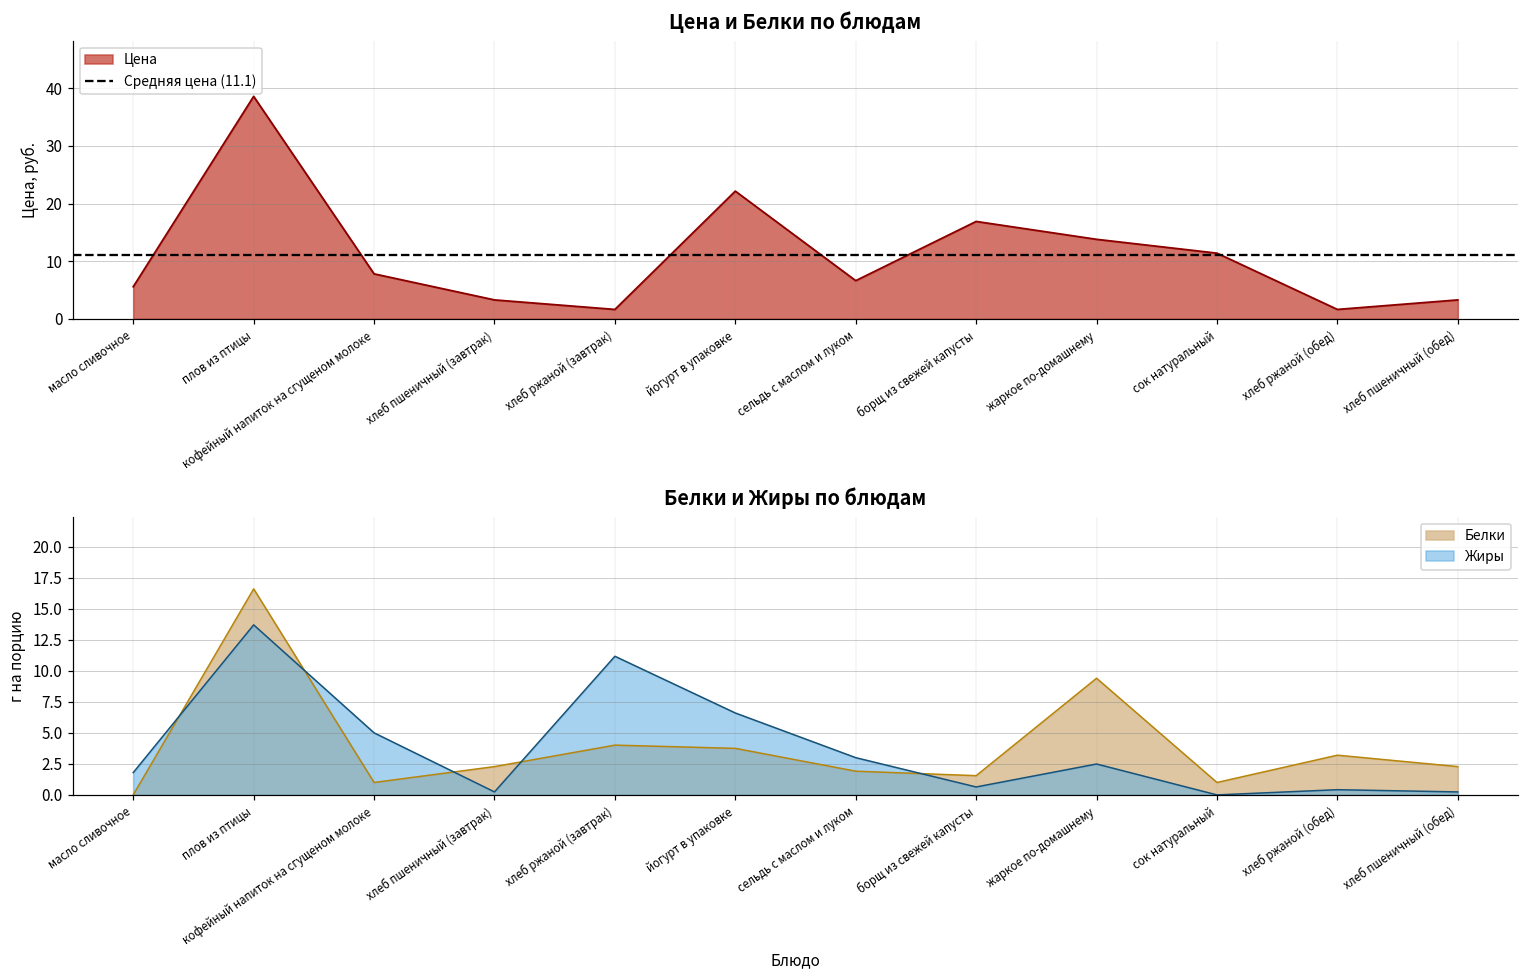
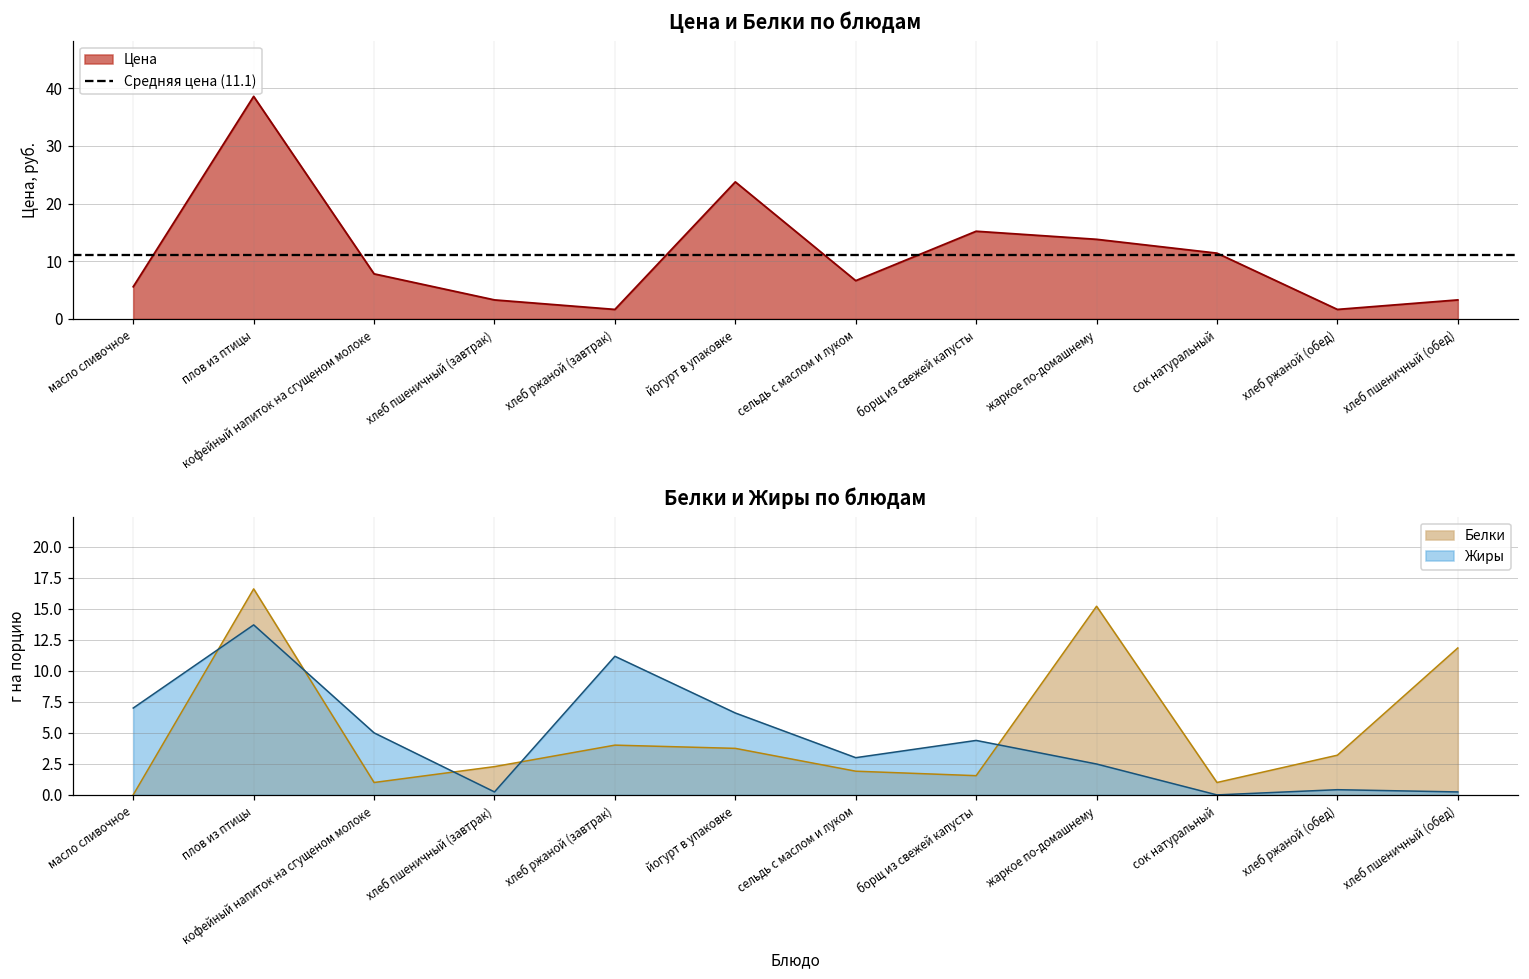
  {
    "Цена и Белки по блюдам": {
      "масло сливочное": 6,
      "плов из птицы": 39,
      "кофейный напиток на сгущеном молоке": 8,
      "хлеб пшеничный (завтрак)": 3,
      "хлеб ржаной (завтрак)": 2,
-     "йогурт в упаковке": 22,
+     "йогурт в упаковке": 24,
      "сельдь с маслом и луком": 7,
-     "борщ из свежей капусты": 17,
+     "борщ из свежей капусты": 15,
      "жаркое по-домашнему": 14,
      "сок натуральный": 11,
      "хлеб ржаной (обед)": 2,
      "хлеб пшеничный (обед)": 3
    },
    "Белки и Жиры по блюдам": {
      "Белки": {
        "масло сливочное": 0.0,
        "плов из птицы": 16.6,
        "кофейный напиток на сгущеном молоке": 1.0,
        "хлеб пшеничный (завтрак)": 2.3,
        "хлеб ржаной (завтрак)": 4.0,
        "йогурт в упаковке": 3.8,
        "сельдь с маслом и луком": 1.9,
        "борщ из свежей капусты": 1.6,
-       "жаркое по-домашнему": 9.4,
+       "жаркое по-домашнему": 15.2,
        "сок натуральный": 1.0,
        "хлеб ржаной (обед)": 3.2,
-       "хлеб пшеничный (обед)": 2.3
+       "хлеб пшеничный (обед)": 11.8
      },
      "Жиры": {
-       "масло сливочное": 1.8,
+       "масло сливочное": 7.0,
        "плов из птицы": 13.7,
        "кофейный напиток на сгущеном молоке": 5.0,
        "хлеб пшеничный (завтрак)": 0.2,
        "хлеб ржаной (завтрак)": 11.2,
        "йогурт в упаковке": 6.6,
        "сельдь с маслом и луком": 3.0,
-       "борщ из свежей капусты": 0.6,
+       "борщ из свежей капусты": 4.4,
        "жаркое по-домашнему": 2.5,
        "сок натуральный": 0.0,
        "хлеб ржаной (обед)": 0.4,
        "хлеб пшеничный (обед)": 0.2
      }
    }
  }
